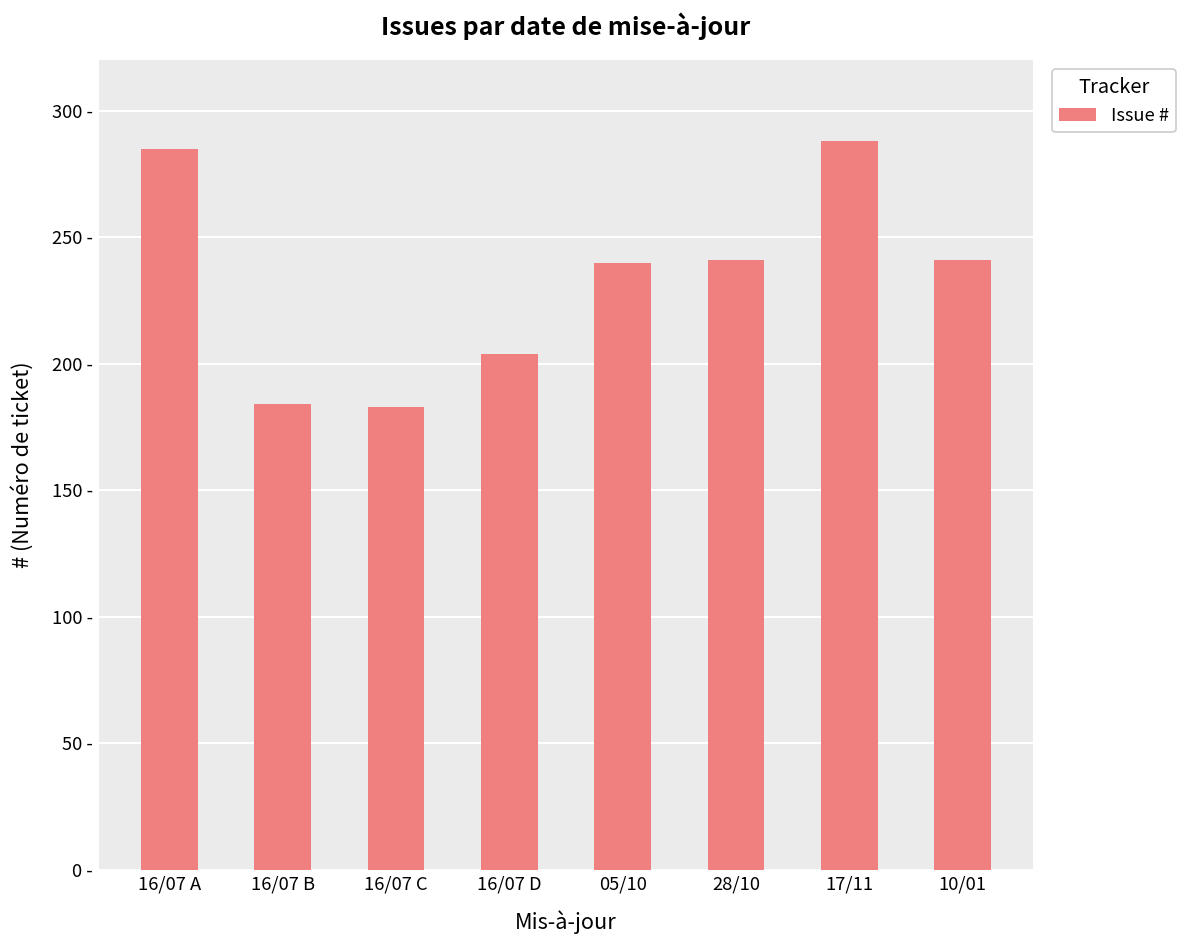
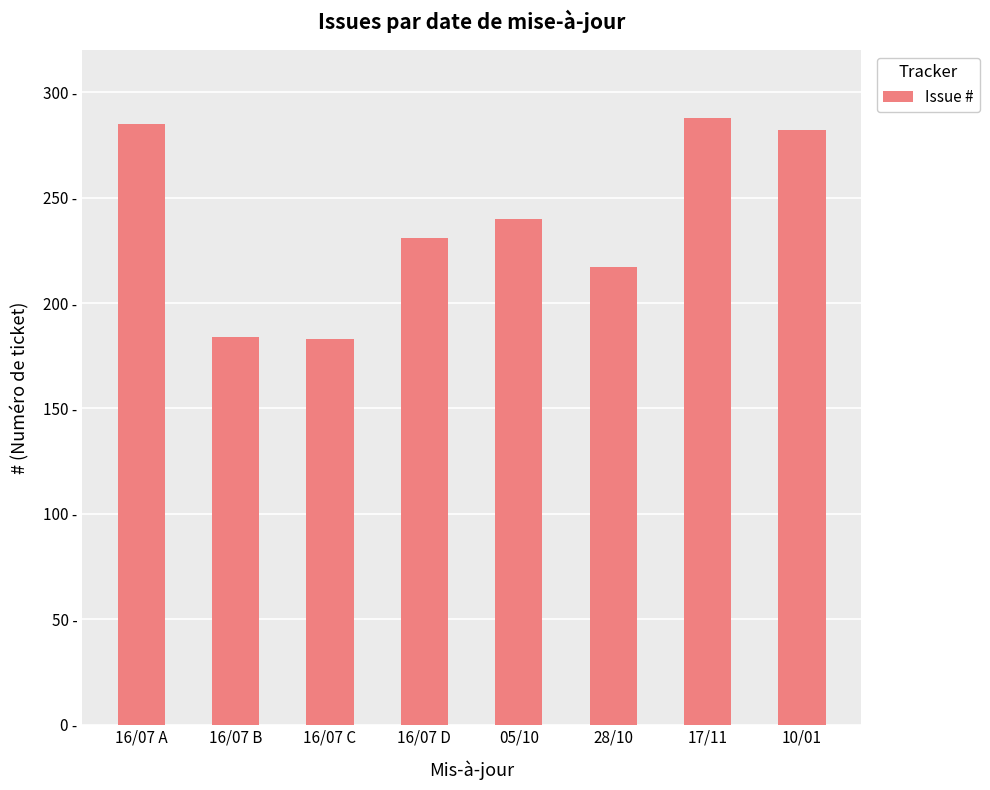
  {
    "16/07 A": "285 -",
    "16/07 B": "184 -",
    "16/07 C": "183 -",
-   "16/07 D": "204 -",
+   "16/07 D": "231 -",
    "05/10": "240 -",
-   "28/10": "241 -",
+   "28/10": "217 -",
    "17/11": "288 -",
-   "10/01": "241 -"
+   "10/01": "282 -"
  }
